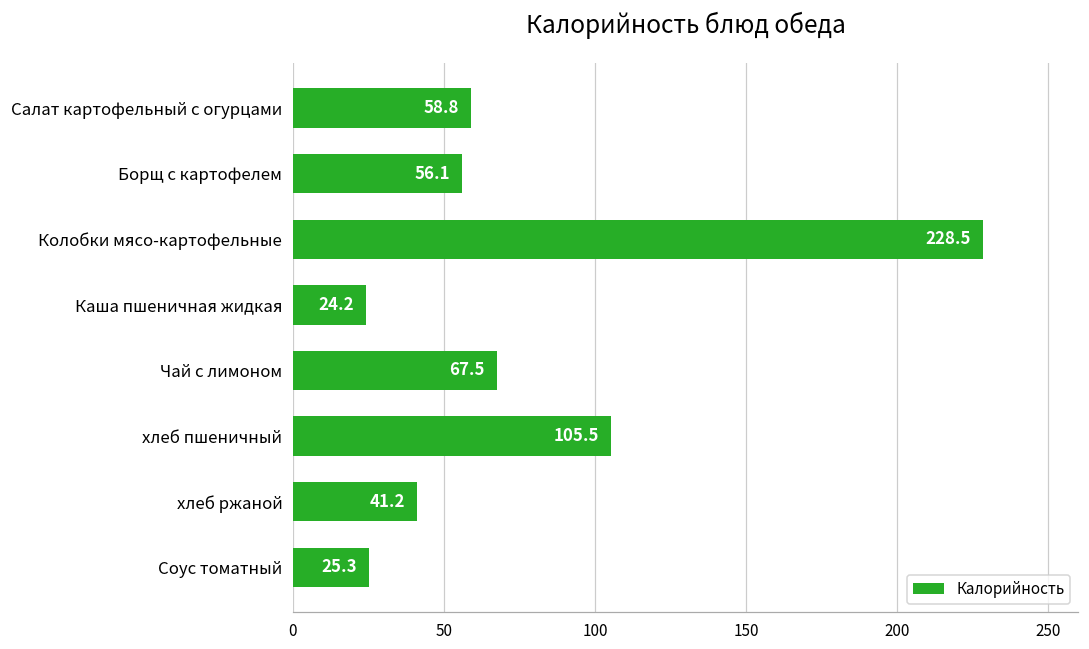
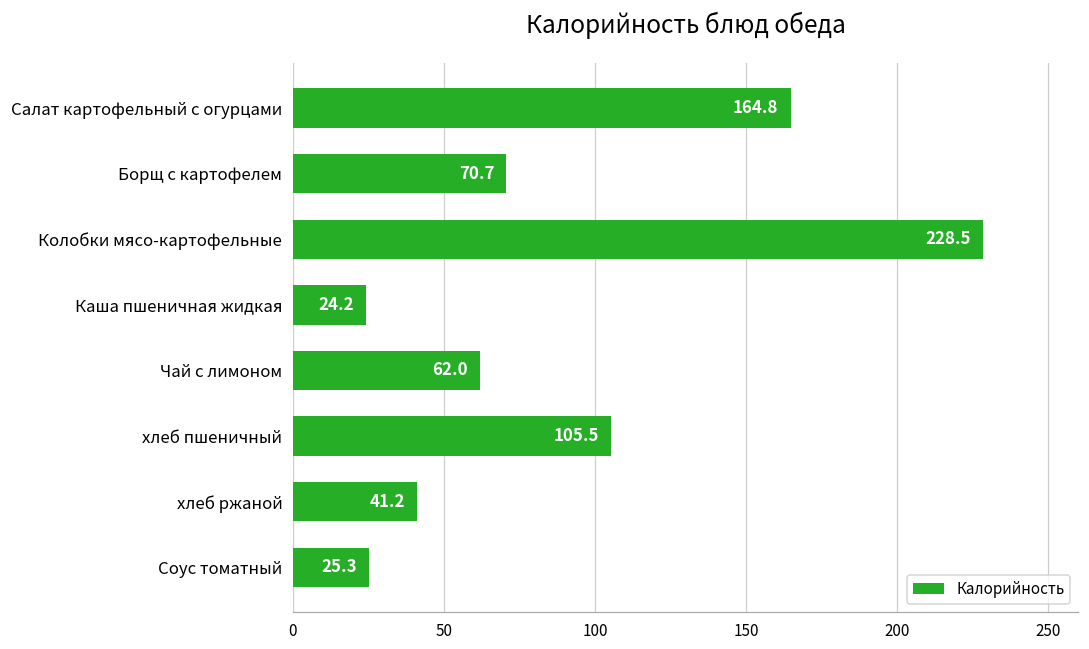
  {
-   "Салат картофельный с огурцами": 58.8,
-   "Борщ с картофелем": 56.1,
+   "Салат картофельный с огурцами": 164.8,
+   "Борщ с картофелем": 70.7,
    "Колобки мясо-картофельные": 228.5,
    "Каша пшеничная жидкая": 24.2,
-   "Чай с лимоном": 67.5,
+   "Чай с лимоном": 62.0,
    "хлеб пшеничный": 105.5,
    "хлеб ржаной": 41.2,
    "Соус томатный": 25.3
  }
